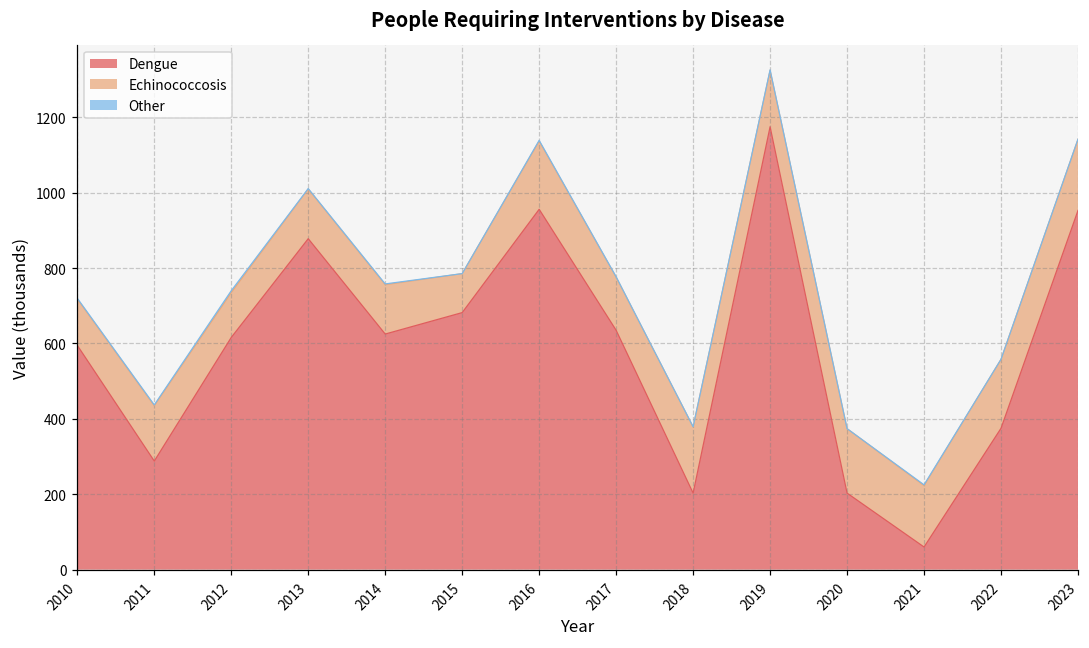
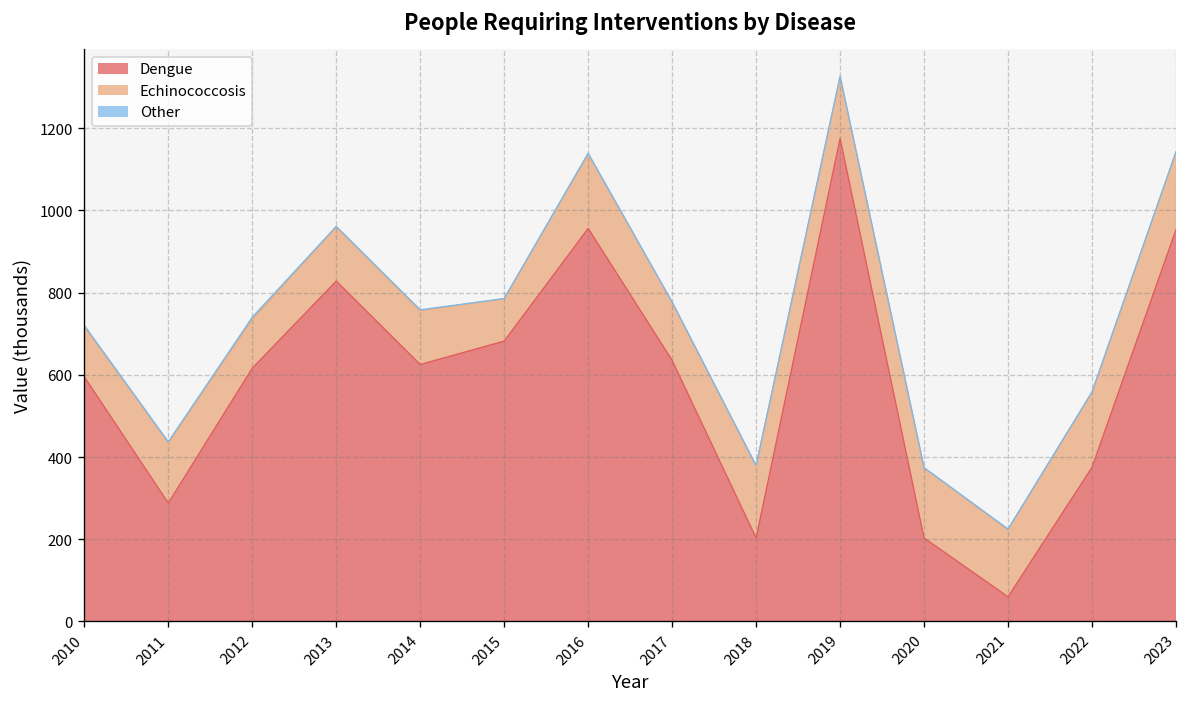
  {
    "Dengue": {
      "2010": 600,
      "2011": 290,
      "2012": 620,
-     "2013": 880,
+     "2013": 830,
      "2014": 630,
      "2015": 680,
      "2016": 960,
      "2017": 640,
      "2018": 200,
      "2019": 1180,
      "2020": 200,
      "2021": 60,
      "2022": 380,
      "2023": 950
    }
  }
